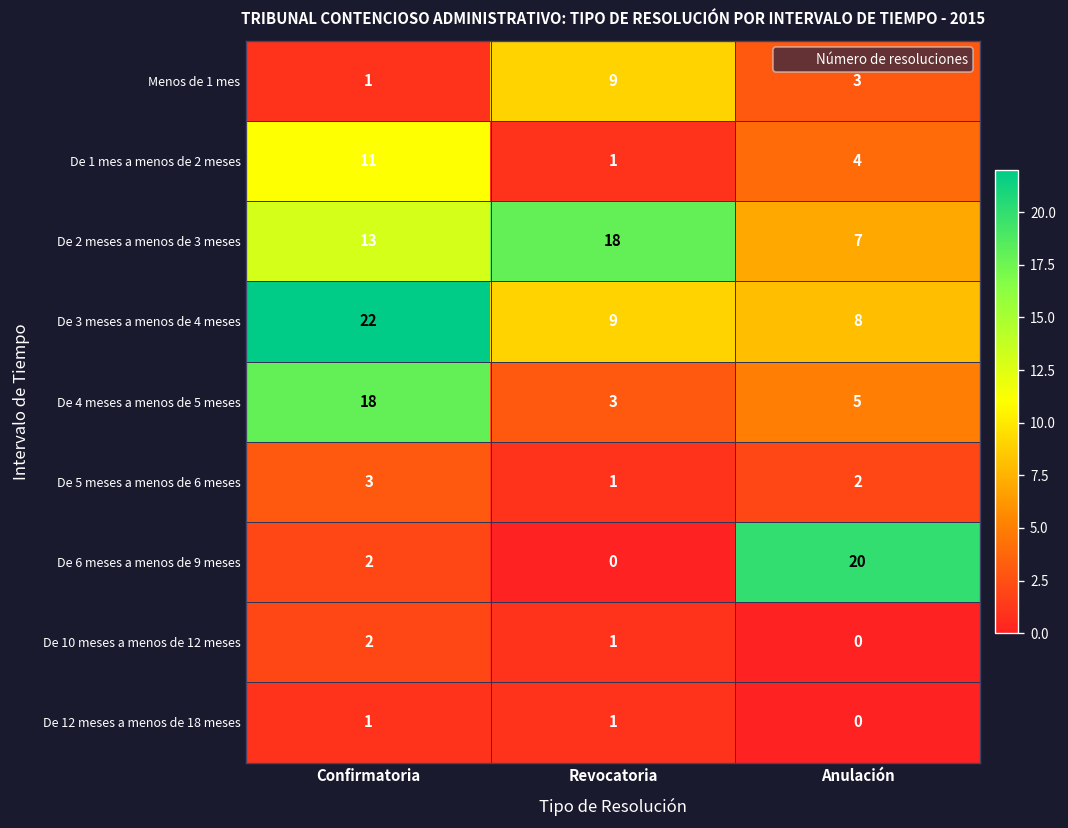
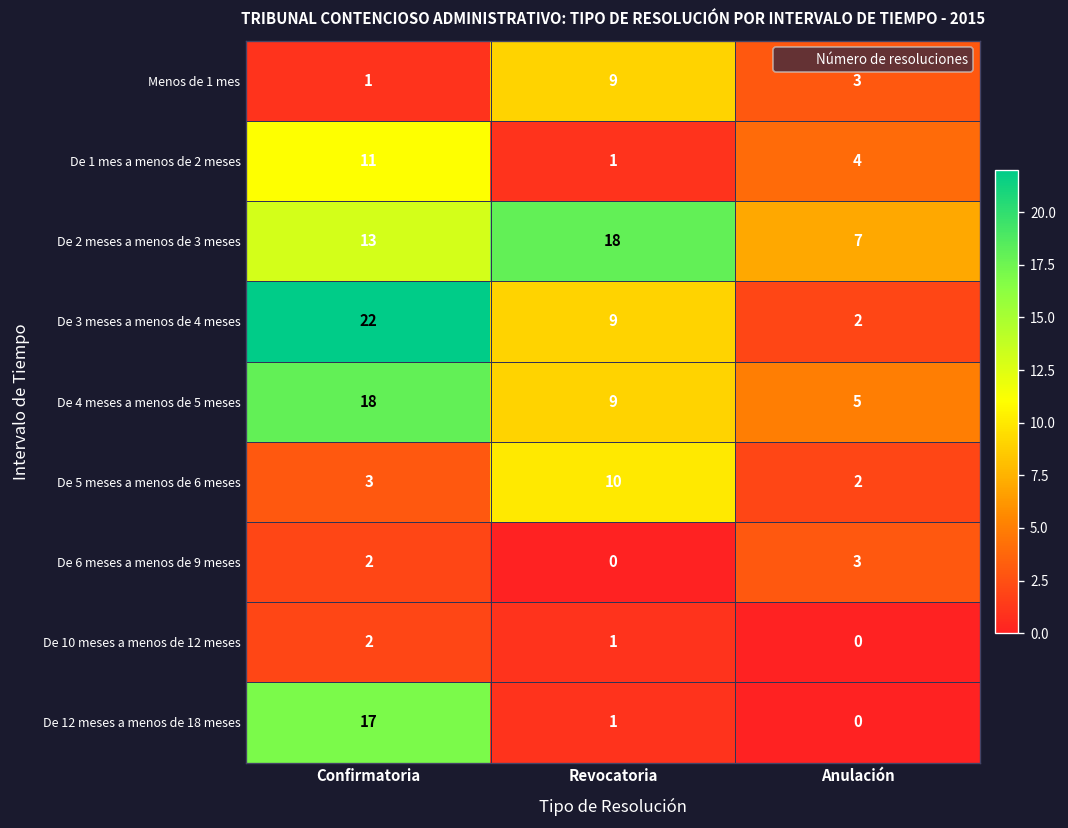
  {
    "Menos de 1 mes": {
      "Confirmatoria": 1,
      "Revocatoria": 9,
      "Anulación": 3
    },
    "De 1 mes a menos de 2 meses": {
      "Confirmatoria": 11,
      "Revocatoria": 1,
      "Anulación": 4
    },
    "De 2 meses a menos de 3 meses": {
      "Confirmatoria": 13,
      "Revocatoria": 18,
      "Anulación": 7
    },
    "De 3 meses a menos de 4 meses": {
      "Confirmatoria": 22,
      "Revocatoria": 9,
-     "Anulación": 8
+     "Anulación": 2
    },
    "De 4 meses a menos de 5 meses": {
      "Confirmatoria": 18,
-     "Revocatoria": 3,
+     "Revocatoria": 9,
      "Anulación": 5
    },
    "De 5 meses a menos de 6 meses": {
      "Confirmatoria": 3,
-     "Revocatoria": 1,
+     "Revocatoria": 10,
      "Anulación": 2
    },
    "De 6 meses a menos de 9 meses": {
      "Confirmatoria": 2,
      "Revocatoria": 0,
-     "Anulación": 20
+     "Anulación": 3
    },
    "De 10 meses a menos de 12 meses": {
      "Confirmatoria": 2,
      "Revocatoria": 1,
      "Anulación": 0
    },
    "De 12 meses a menos de 18 meses": {
-     "Confirmatoria": 1,
+     "Confirmatoria": 17,
      "Revocatoria": 1,
      "Anulación": 0
    }
  }
